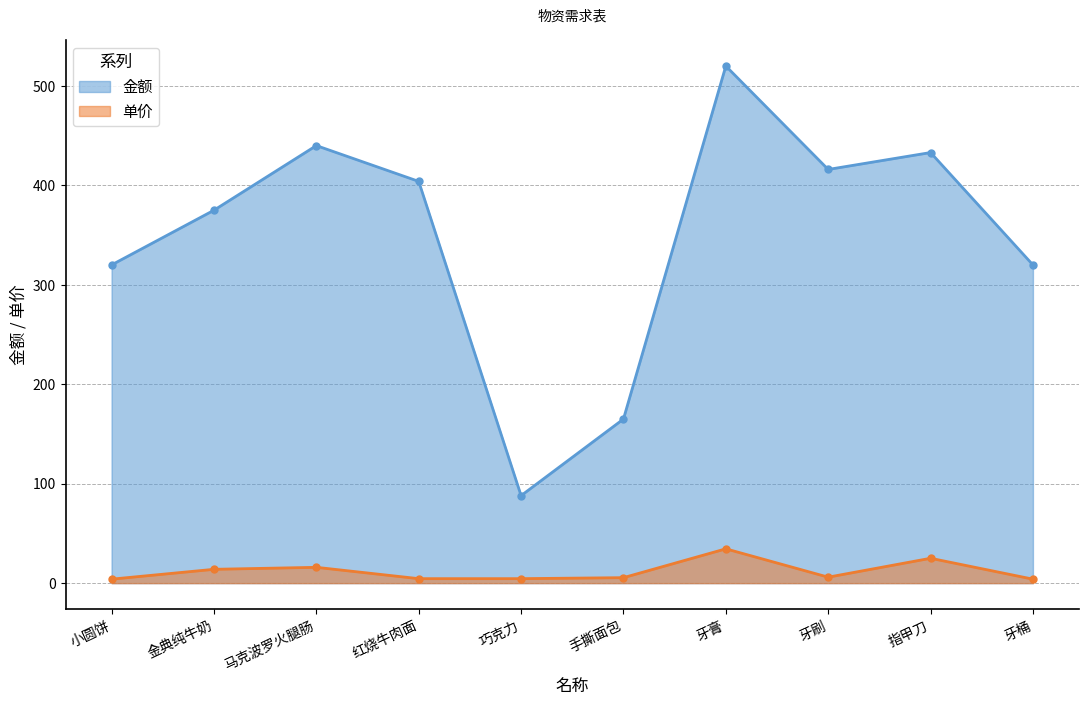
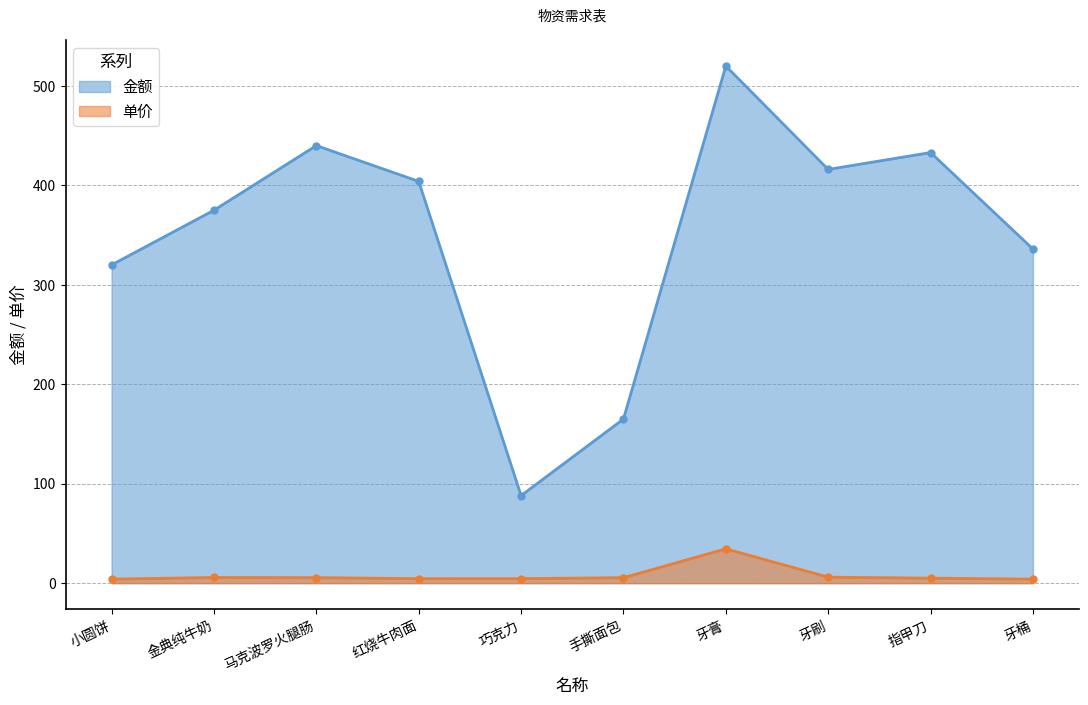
  {
    "金额": {
      "小圆饼": 320,
      "金典纯牛奶": 380,
      "马克波罗火腿肠": 440,
      "红烧牛肉面": 400,
      "巧克力": 90,
      "手撕面包": 170,
      "牙膏": 520,
      "牙刷": 420,
      "指甲刀": 430,
-     "牙桶": 320
+     "牙桶": 340
    },
    "单价": {
      "小圆饼": 0,
-     "金典纯牛奶": 14,
-     "马克波罗火腿肠": 20,
+     "金典纯牛奶": 6,
+     "马克波罗火腿肠": 10,
      "红烧牛肉面": 0,
      "巧克力": 0,
      "手撕面包": 10,
      "牙膏": 30,
      "牙刷": 10,
-     "指甲刀": 30,
+     "指甲刀": 10,
      "牙桶": 0
    }
  }
